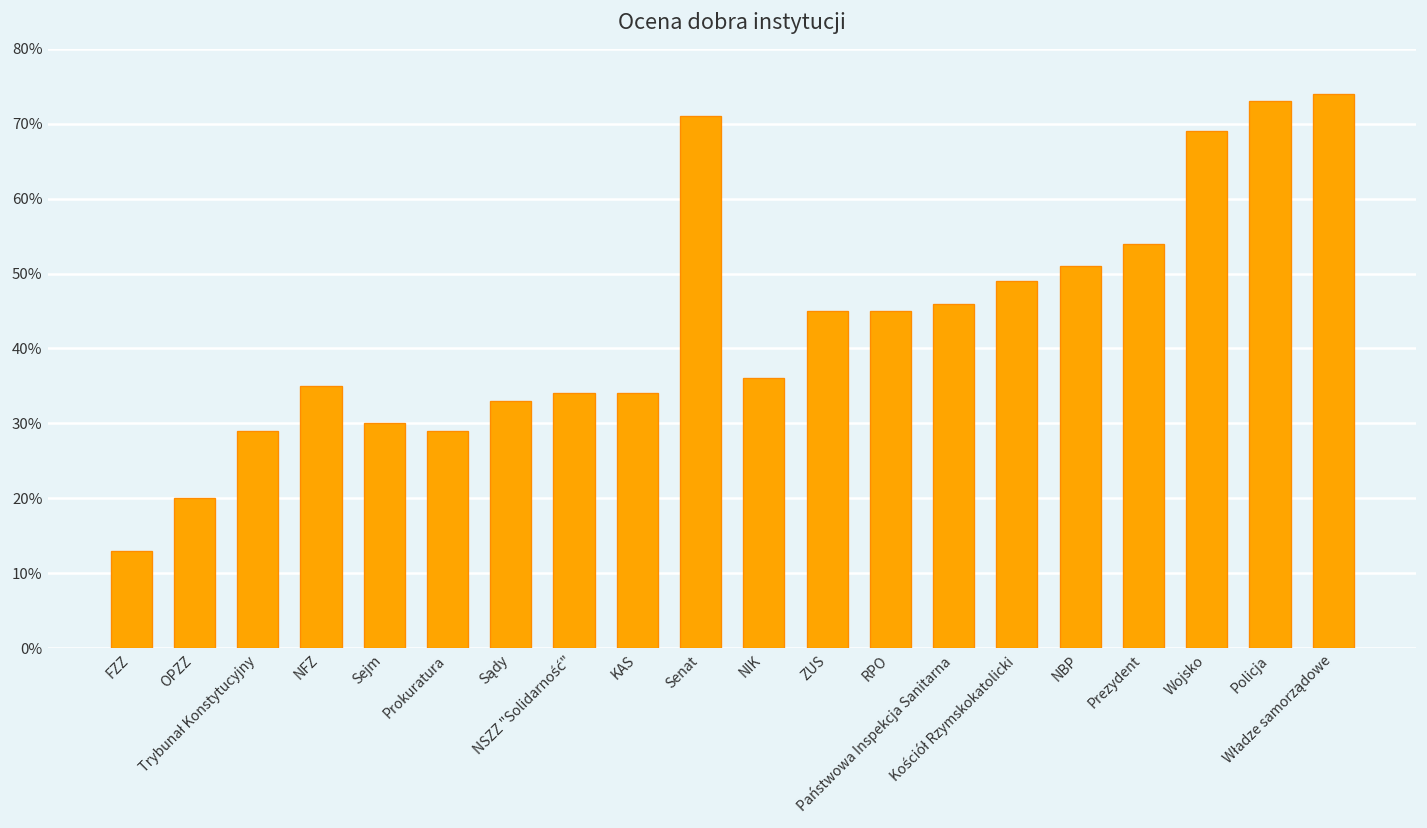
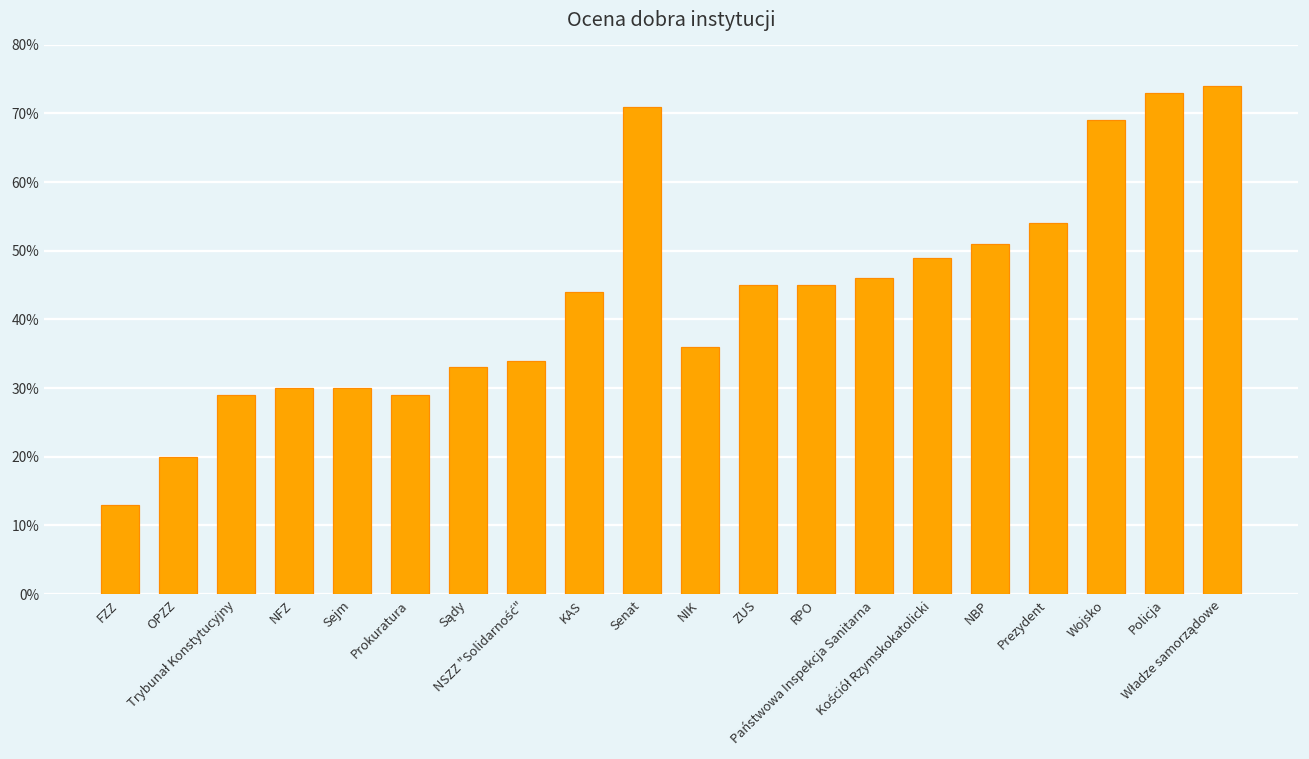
  {
    "FZZ": "13%",
    "OPZZ": "20%",
    "Trybunał Konstytucyjny": "29%",
-   "NFZ": "35%",
+   "NFZ": "30%",
    "Sejm": "30%",
    "Prokuratura": "29%",
    "Sądy": "33%",
    "NSZZ \"Solidarność\"": "34%",
-   "KAS": "34%",
+   "KAS": "44%",
    "Senat": "71%",
    "NIK": "36%",
    "ZUS": "45%",
    "RPO": "45%",
    "Państwowa Inspekcja Sanitarna": "46%",
    "Kościół Rzymskokatolicki": "49%",
    "NBP": "51%",
    "Prezydent": "54%",
    "Wojsko": "69%",
    "Policja": "73%",
    "Władze samorządowe": "74%"
  }
